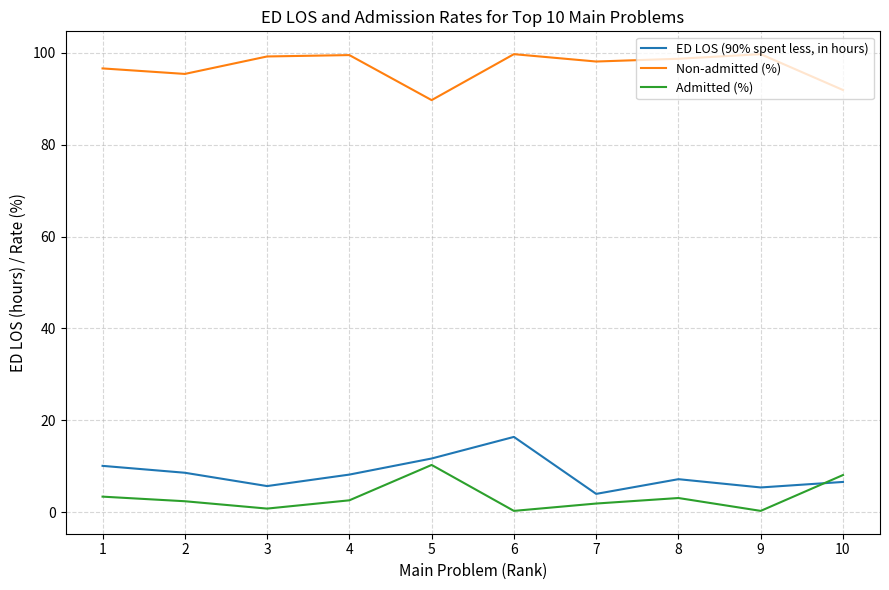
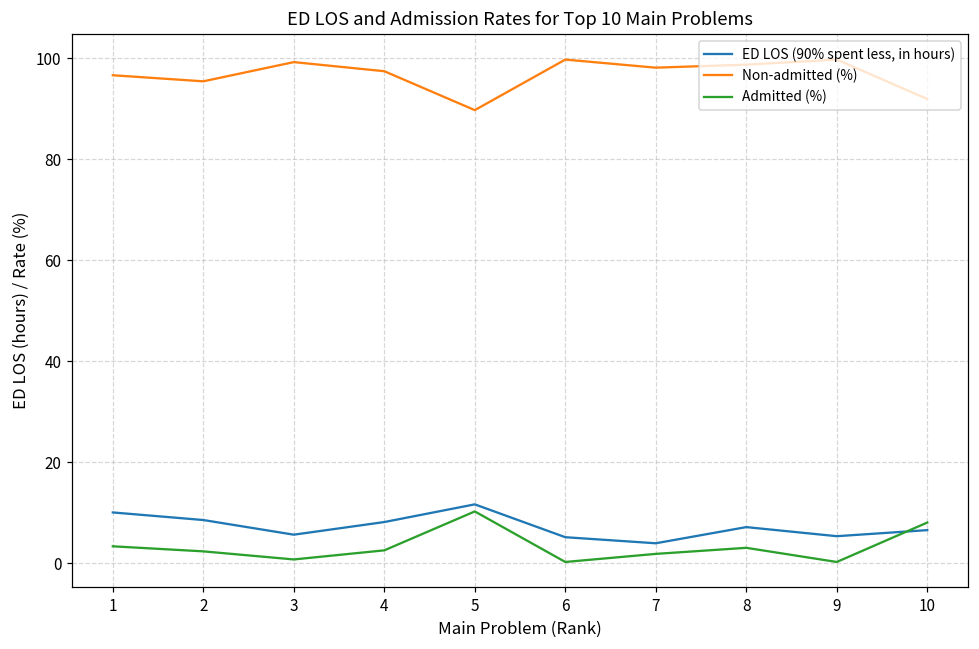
  {
    "ED LOS (90% spent less, in hours)": {
      "1": 10,
      "2": 9,
      "3": 6,
      "4": 8,
      "5": 12,
-     "6": 16,
+     "6": 5,
      "7": 4,
      "8": 7,
      "9": 5,
      "10": 7
    },
    "Non-admitted (%)": {
      "1": 97,
      "2": 95,
      "3": 99,
-     "4": 100,
+     "4": 97,
      "5": 90,
      "6": 100,
      "7": 98
    },
    "Admitted (%)": {
      "1": 3,
      "2": 2,
      "3": 1,
      "4": 3,
      "5": 10,
      "6": 0,
      "7": 2,
      "8": 3,
      "9": 0,
      "10": 8
    }
  }
